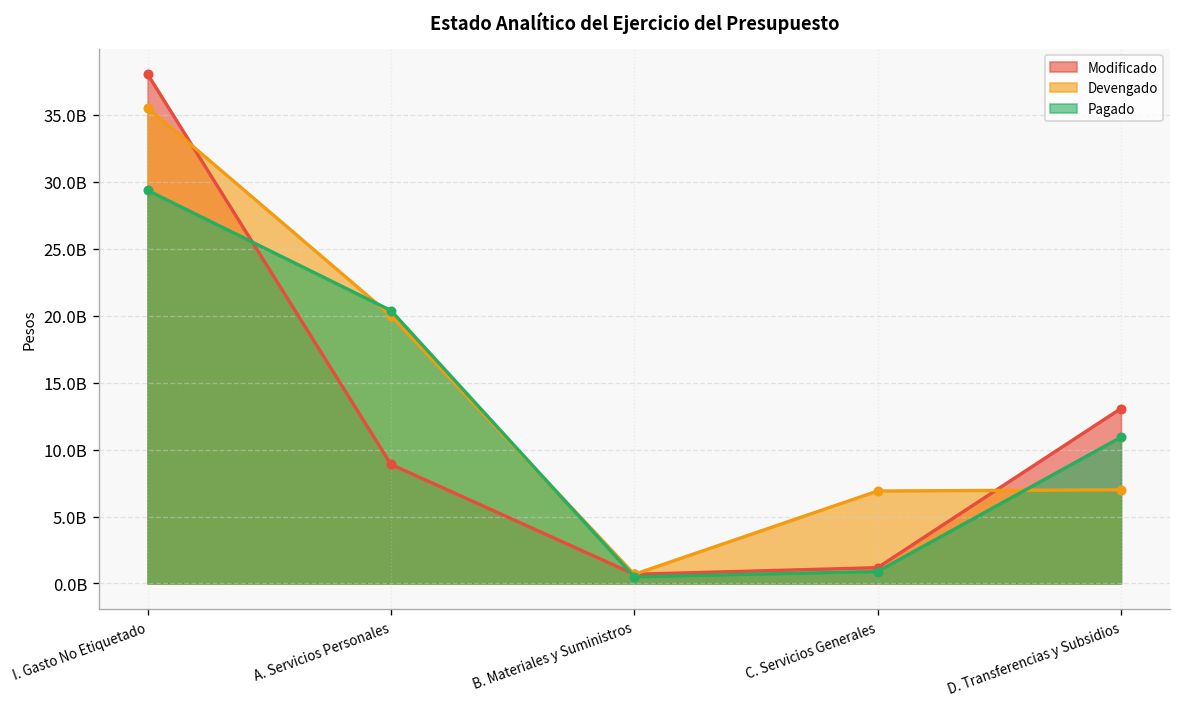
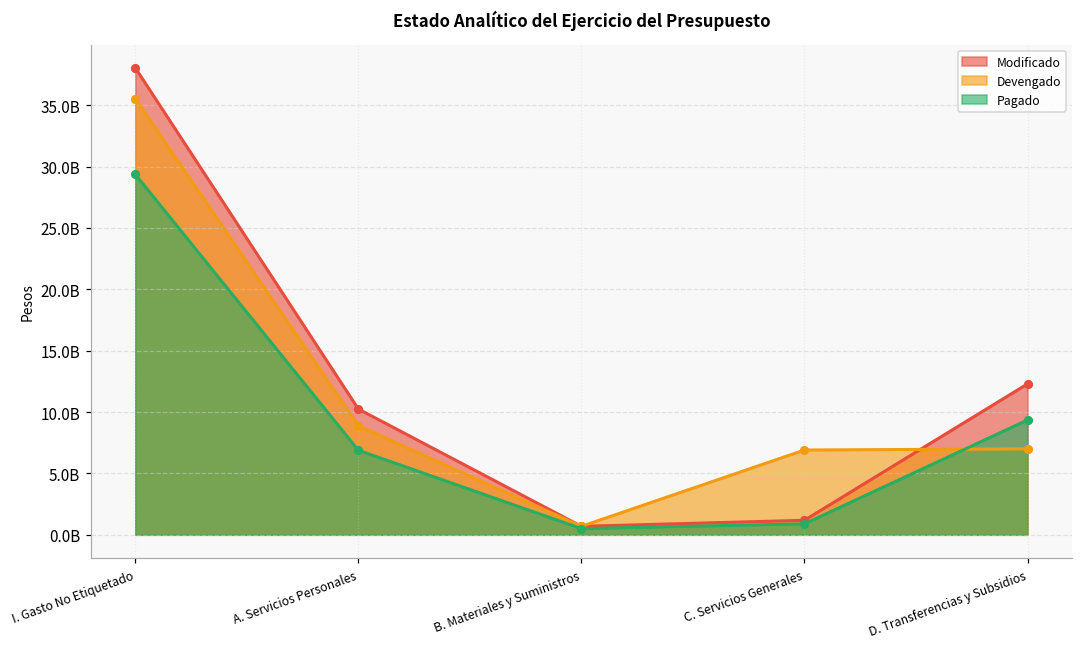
  {
    "Modificado": {
      "I. Gasto No Etiquetado": 38000000000,
-     "A. Servicios Personales": 8900000000,
+     "A. Servicios Personales": 10200000000,
      "C. Servicios Generales": 1200000000,
-     "D. Transferencias y Subsidios": 13100000000
+     "D. Transferencias y Subsidios": 12300000000
    },
    "Devengado": {
      "I. Gasto No Etiquetado": 35500000000,
-     "A. Servicios Personales": 20000000000,
+     "A. Servicios Personales": 8900000000,
      "C. Servicios Generales": 6900000000,
      "D. Transferencias y Subsidios": 7000000000
    },
    "Pagado": {
      "I. Gasto No Etiquetado": 29400000000,
-     "A. Servicios Personales": 20400000000,
+     "A. Servicios Personales": 6900000000,
      "C. Servicios Generales": 900000000,
-     "D. Transferencias y Subsidios": 10900000000
+     "D. Transferencias y Subsidios": 9400000000
    }
  }
